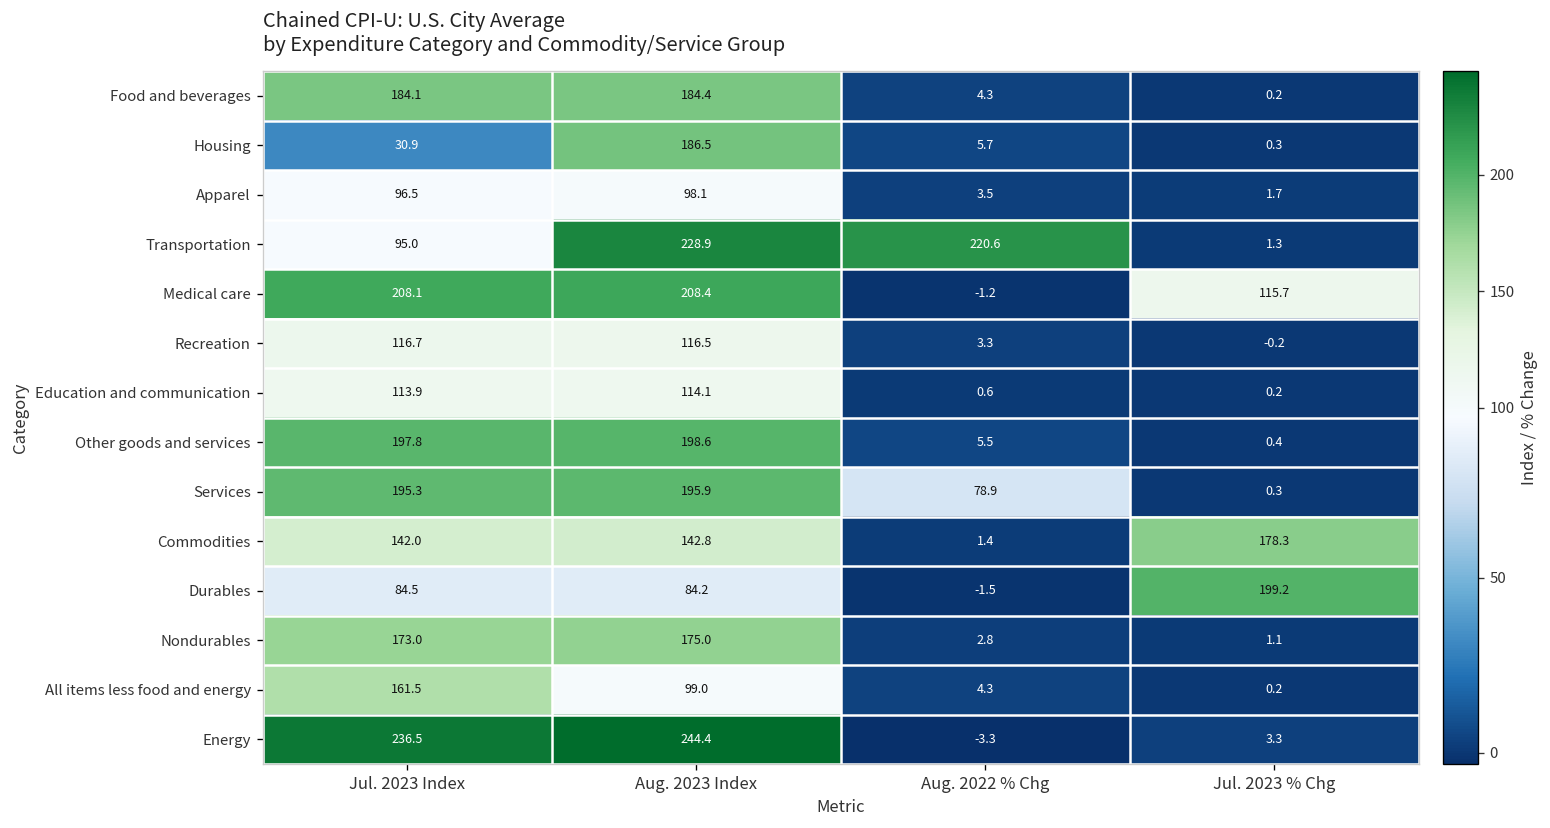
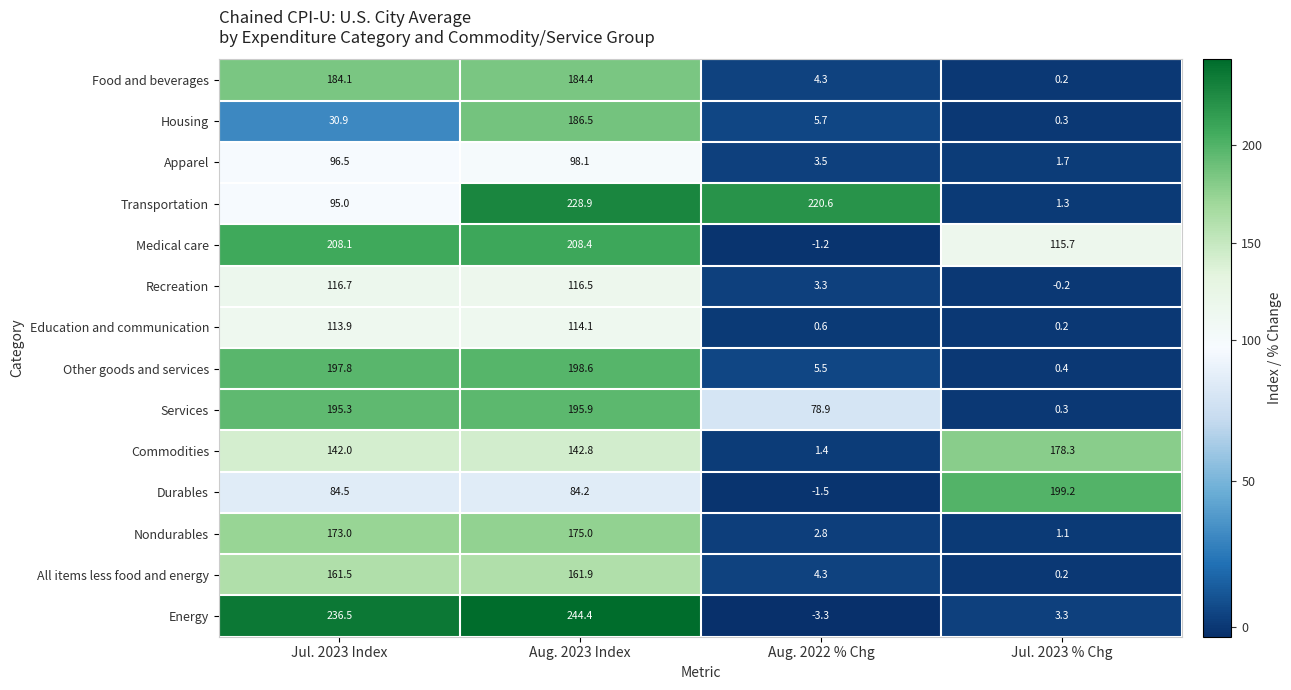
  {
    "Food and beverages": {
      "Jul. 2023 Index": 184.1,
      "Aug. 2023 Index": 184.4,
      "Aug. 2022 % Chg": 4.3,
      "Jul. 2023 % Chg": 0.2
    },
    "Housing": {
      "Jul. 2023 Index": 30.9,
      "Aug. 2023 Index": 186.5,
      "Aug. 2022 % Chg": 5.7,
      "Jul. 2023 % Chg": 0.3
    },
    "Apparel": {
      "Jul. 2023 Index": 96.5,
      "Aug. 2023 Index": 98.1,
      "Aug. 2022 % Chg": 3.5,
      "Jul. 2023 % Chg": 1.7
    },
    "Transportation": {
      "Jul. 2023 Index": 95.0,
      "Aug. 2023 Index": 228.9,
      "Aug. 2022 % Chg": 220.6,
      "Jul. 2023 % Chg": 1.3
    },
    "Medical care": {
      "Jul. 2023 Index": 208.1,
      "Aug. 2023 Index": 208.4,
      "Aug. 2022 % Chg": -1.2,
      "Jul. 2023 % Chg": 115.7
    },
    "Recreation": {
      "Jul. 2023 Index": 116.7,
      "Aug. 2023 Index": 116.5,
      "Aug. 2022 % Chg": 3.3,
      "Jul. 2023 % Chg": -0.2
    },
    "Education and communication": {
      "Jul. 2023 Index": 113.9,
      "Aug. 2023 Index": 114.1,
      "Aug. 2022 % Chg": 0.6,
      "Jul. 2023 % Chg": 0.2
    },
    "Other goods and services": {
      "Jul. 2023 Index": 197.8,
      "Aug. 2023 Index": 198.6,
      "Aug. 2022 % Chg": 5.5,
      "Jul. 2023 % Chg": 0.4
    },
    "Services": {
      "Jul. 2023 Index": 195.3,
      "Aug. 2023 Index": 195.9,
      "Aug. 2022 % Chg": 78.9,
      "Jul. 2023 % Chg": 0.3
    },
    "Commodities": {
      "Jul. 2023 Index": 142.0,
      "Aug. 2023 Index": 142.8,
      "Aug. 2022 % Chg": 1.4,
      "Jul. 2023 % Chg": 178.3
    },
    "Durables": {
      "Jul. 2023 Index": 84.5,
      "Aug. 2023 Index": 84.2,
      "Aug. 2022 % Chg": -1.5,
      "Jul. 2023 % Chg": 199.2
    },
    "Nondurables": {
      "Jul. 2023 Index": 173.0,
      "Aug. 2023 Index": 175.0,
      "Aug. 2022 % Chg": 2.8,
      "Jul. 2023 % Chg": 1.1
    },
    "All items less food and energy": {
      "Jul. 2023 Index": 161.5,
-     "Aug. 2023 Index": 99.0,
+     "Aug. 2023 Index": 161.9,
      "Aug. 2022 % Chg": 4.3,
      "Jul. 2023 % Chg": 0.2
    },
    "Energy": {
      "Jul. 2023 Index": 236.5,
      "Aug. 2023 Index": 244.4,
      "Aug. 2022 % Chg": -3.3,
      "Jul. 2023 % Chg": 3.3
    }
  }
